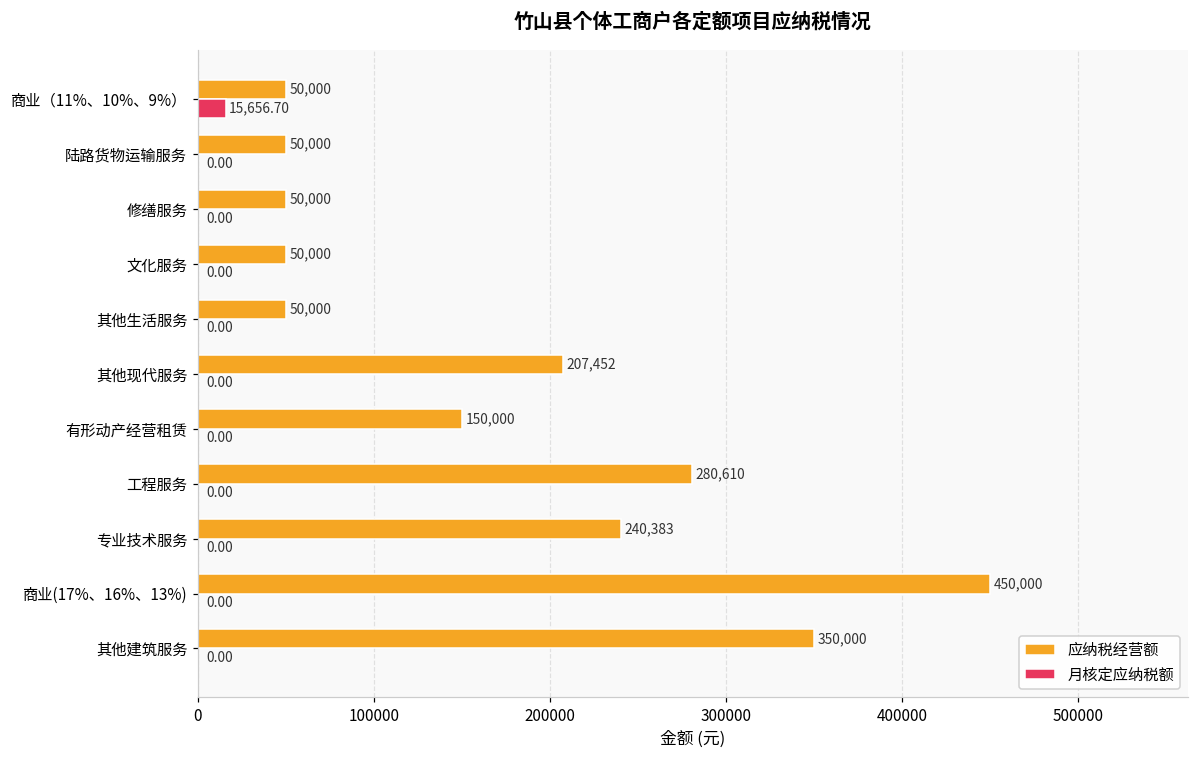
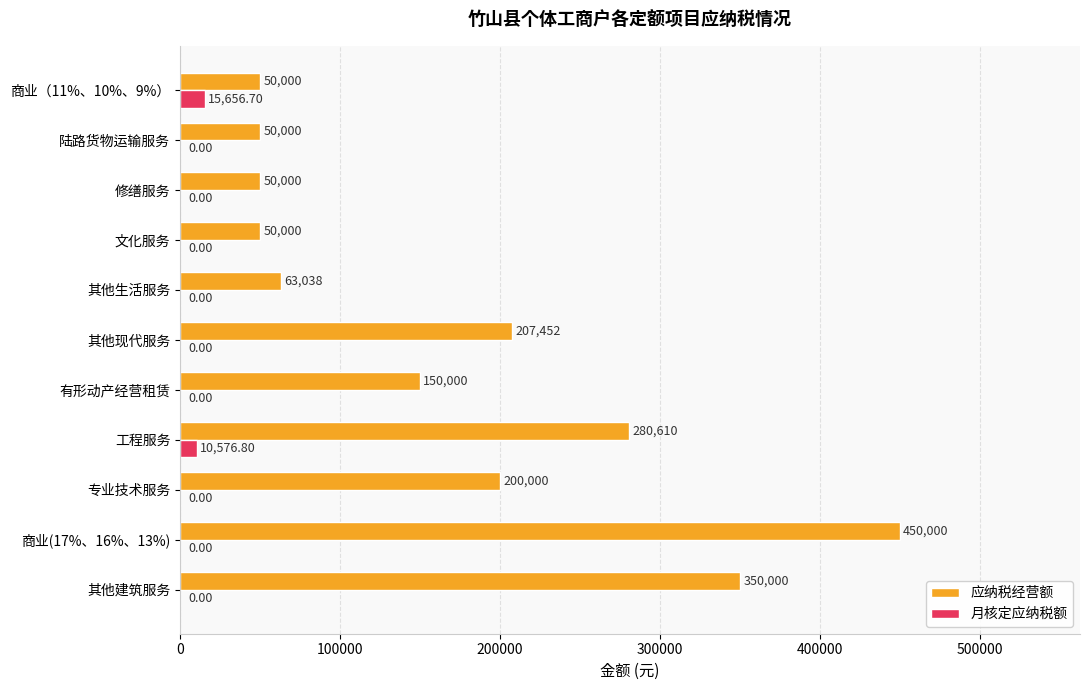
  {
    "应纳税经营额": {
      "商业（11%、10%、9%）": "50,000",
      "陆路货物运输服务": "50,000",
      "修缮服务": "50,000",
      "文化服务": "50,000",
-     "其他生活服务": "50,000",
+     "其他生活服务": "63,038",
      "其他现代服务": "207,452",
      "有形动产经营租赁": "150,000",
      "工程服务": "280,610",
-     "专业技术服务": "240,383",
+     "专业技术服务": "200,000",
      "商业(17%、16%、13%)": "450,000",
      "其他建筑服务": "350,000"
    },
    "月核定应纳税额": {
      "商业（11%、10%、9%）": "15,656.70",
      "陆路货物运输服务": "0.00",
      "修缮服务": "0.00",
      "文化服务": "0.00",
      "其他生活服务": "0.00",
      "其他现代服务": "0.00",
      "有形动产经营租赁": "0.00",
-     "工程服务": "0.00",
+     "工程服务": "10,576.80",
      "专业技术服务": "0.00",
      "商业(17%、16%、13%)": "0.00",
      "其他建筑服务": "0.00"
    }
  }
